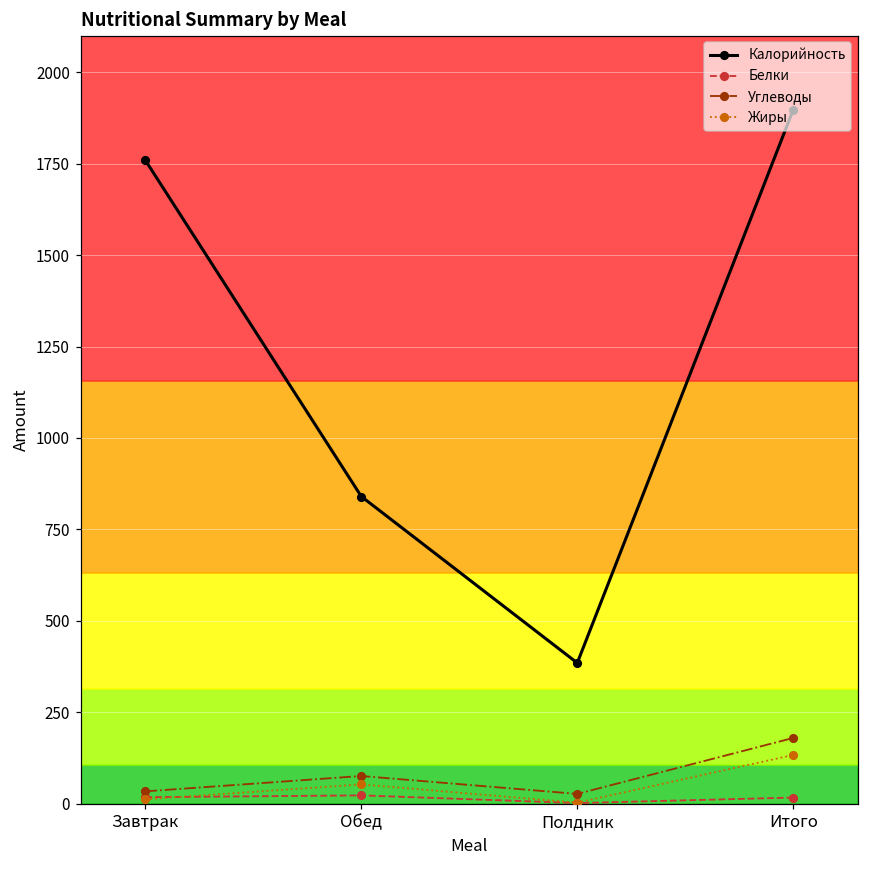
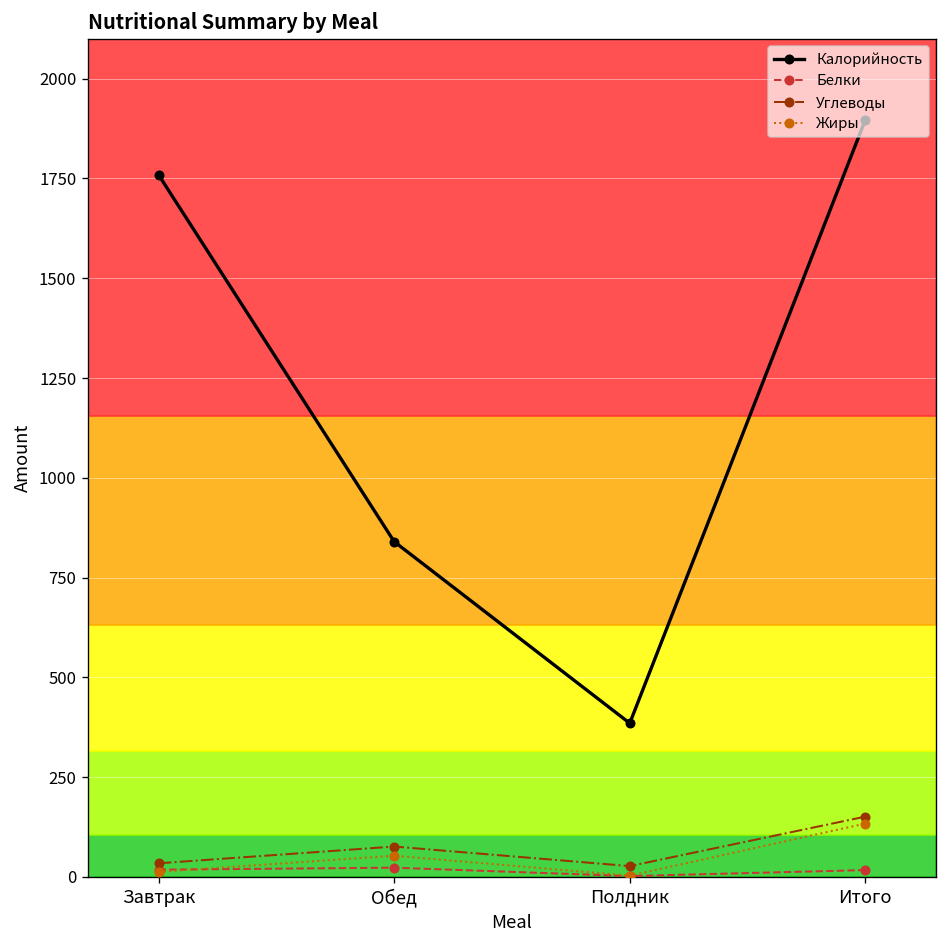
  {
    "Калорийность": {
      "Завтрак": 1760,
      "Обед": 840,
      "Полдник": 390
    },
    "Углеводы": {
      "Завтрак": 30,
      "Обед": 80,
      "Полдник": 30,
-     "Итого": 180
+     "Итого": 150
    },
    "Жиры": {
      "Обед": 50,
      "Итого": 130
    }
  }
